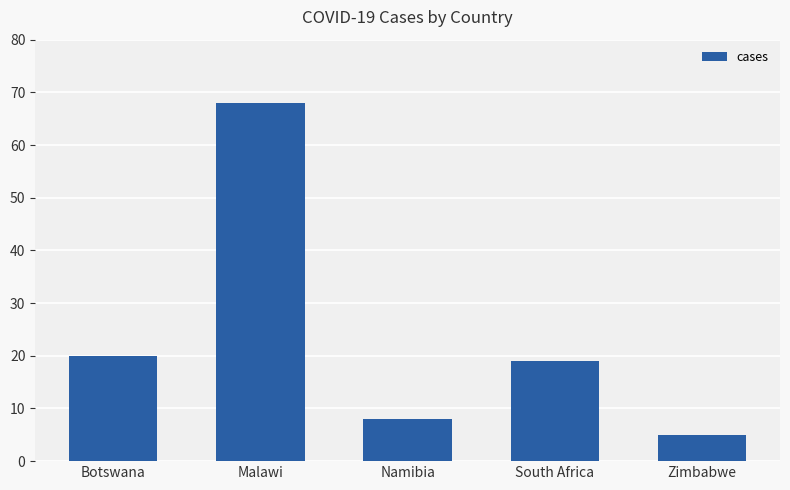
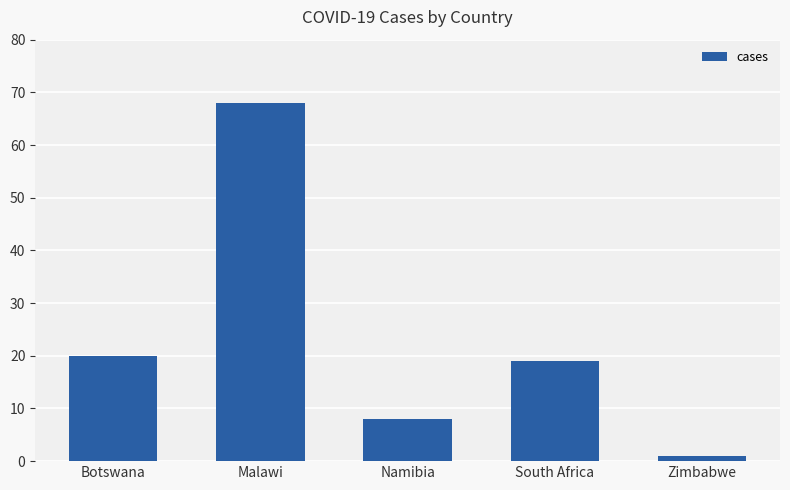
  {
    "Botswana": 20,
    "Malawi": 68,
    "Namibia": 8,
    "South Africa": 19,
-   "Zimbabwe": 5
+   "Zimbabwe": 1
  }
